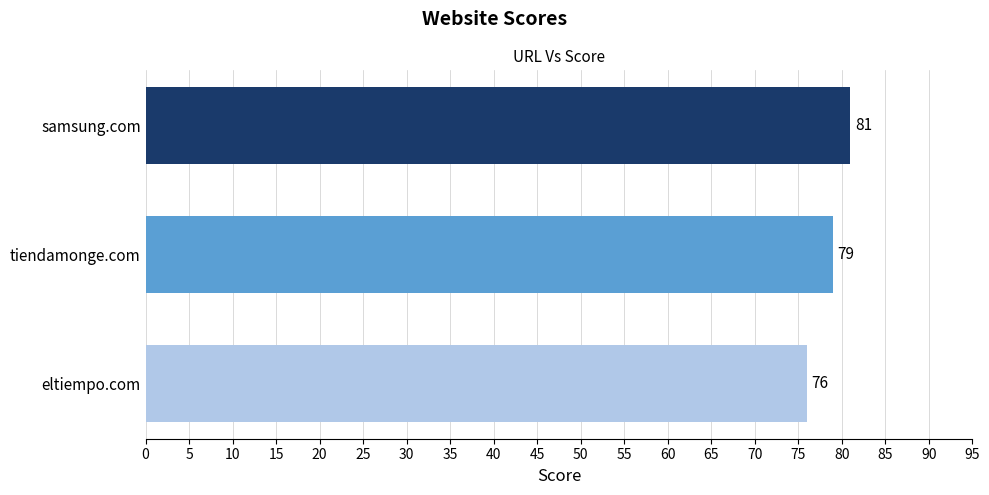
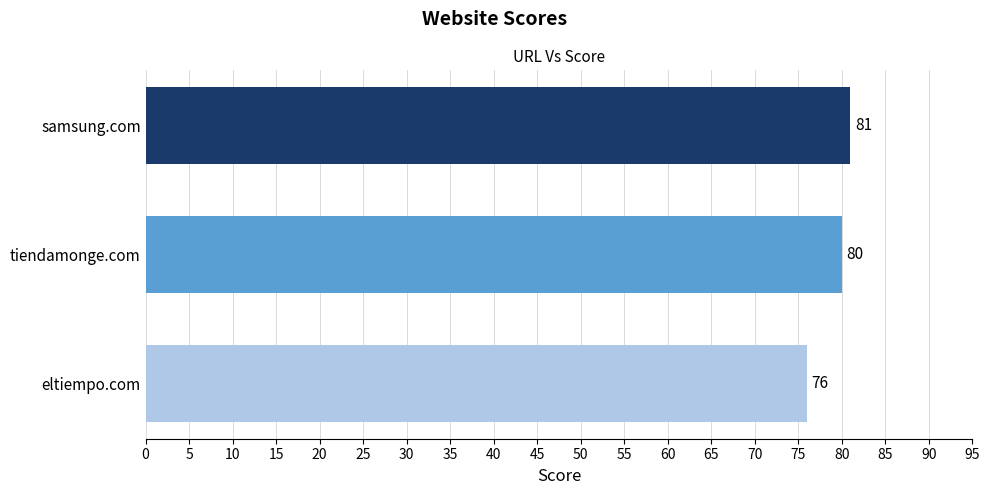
  {
    "samsung.com": 81,
-   "tiendamonge.com": 79,
+   "tiendamonge.com": 80,
    "eltiempo.com": 76
  }
